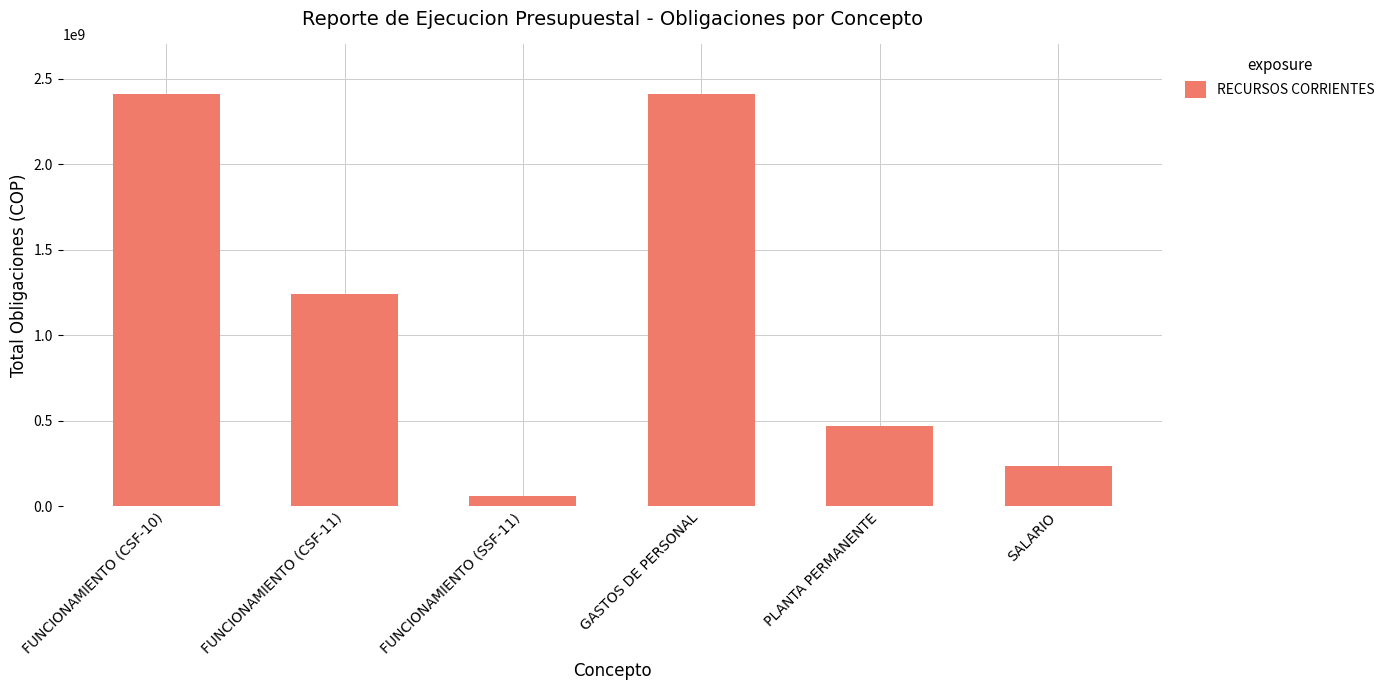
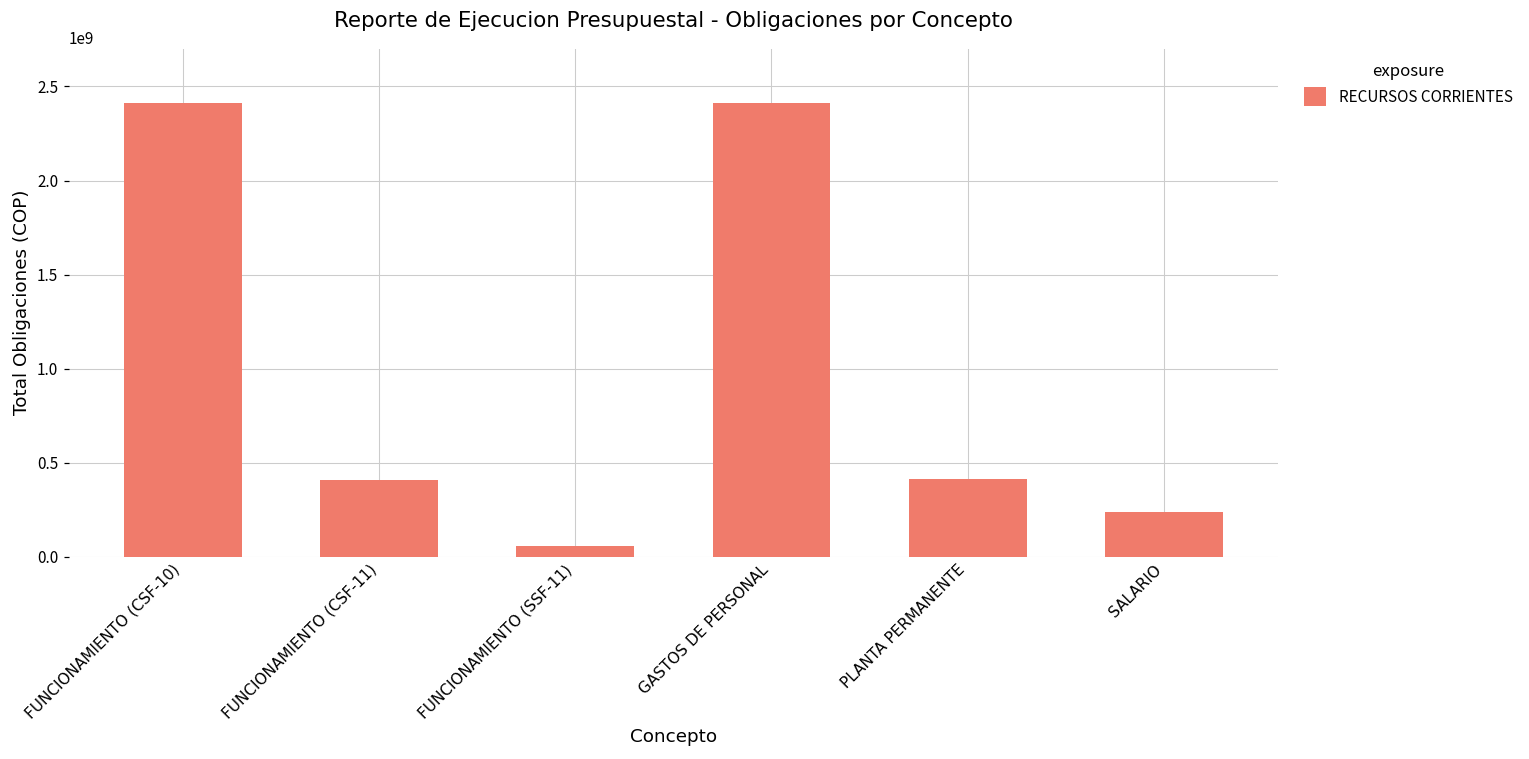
  {
    "FUNCIONAMIENTO (CSF-10)": 2410000000,
-   "FUNCIONAMIENTO (CSF-11)": 1240000000,
+   "FUNCIONAMIENTO (CSF-11)": 410000000,
    "FUNCIONAMIENTO (SSF-11)": 60000000,
    "GASTOS DE PERSONAL": 2410000000,
-   "PLANTA PERMANENTE": 470000000,
+   "PLANTA PERMANENTE": 410000000,
    "SALARIO": 240000000
  }
